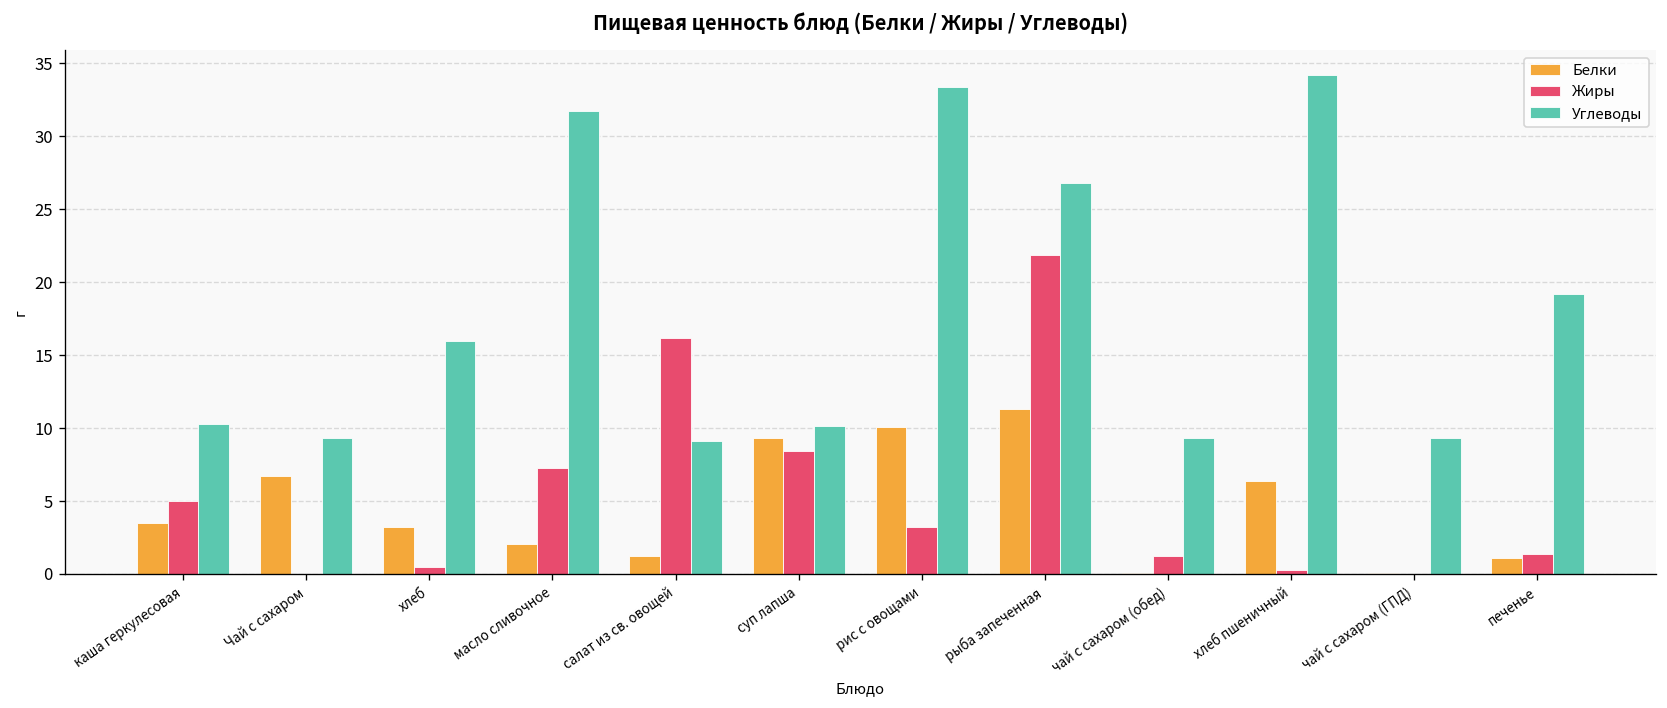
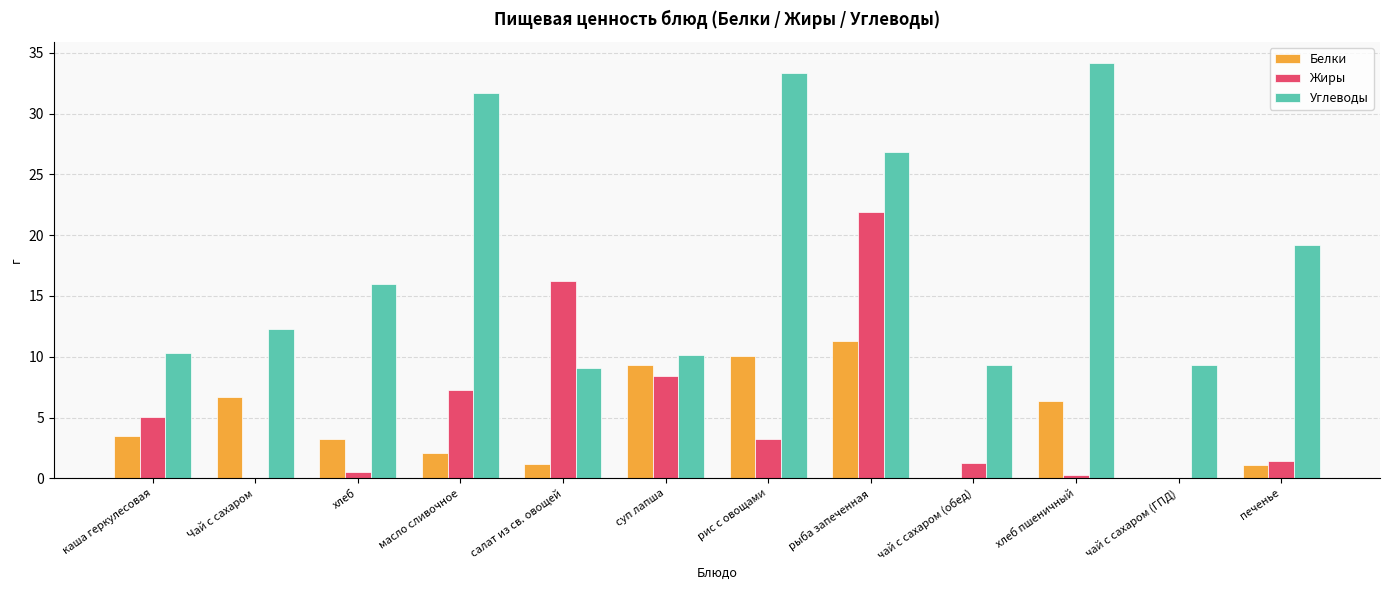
  {
    "Белки": {
      "каша геркулесовая": 3.5,
      "Чай с сахаром": 6.7,
      "хлеб": 3.2,
      "масло сливочное": 2.1,
      "салат из св. овощей": 1.2,
      "суп лапша": 9.3,
      "рис с овощами": 10.1,
      "рыба запеченная": 11.3,
      "хлеб пшеничный": 6.4,
      "печенье": 1.1
    },
    "Жиры": {
      "каша геркулесовая": 5.0,
      "хлеб": 0.5,
      "масло сливочное": 7.3,
      "салат из св. овощей": 16.2,
      "суп лапша": 8.4,
      "рис с овощами": 3.2,
      "рыба запеченная": 21.9,
      "чай с сахаром (обед)": 1.2,
      "хлеб пшеничный": 0.3,
      "печенье": 1.4
    },
    "Углеводы": {
      "каша геркулесовая": 10.3,
-     "Чай с сахаром": 9.3,
+     "Чай с сахаром": 12.3,
      "хлеб": 16.0,
      "масло сливочное": 31.7,
      "салат из св. овощей": 9.1,
      "суп лапша": 10.2,
      "рис с овощами": 33.4,
      "рыба запеченная": 26.8,
      "чай с сахаром (обед)": 9.3,
      "хлеб пшеничный": 34.2,
      "чай с сахаром (ГПД)": 9.3,
      "печенье": 19.2
    }
  }
